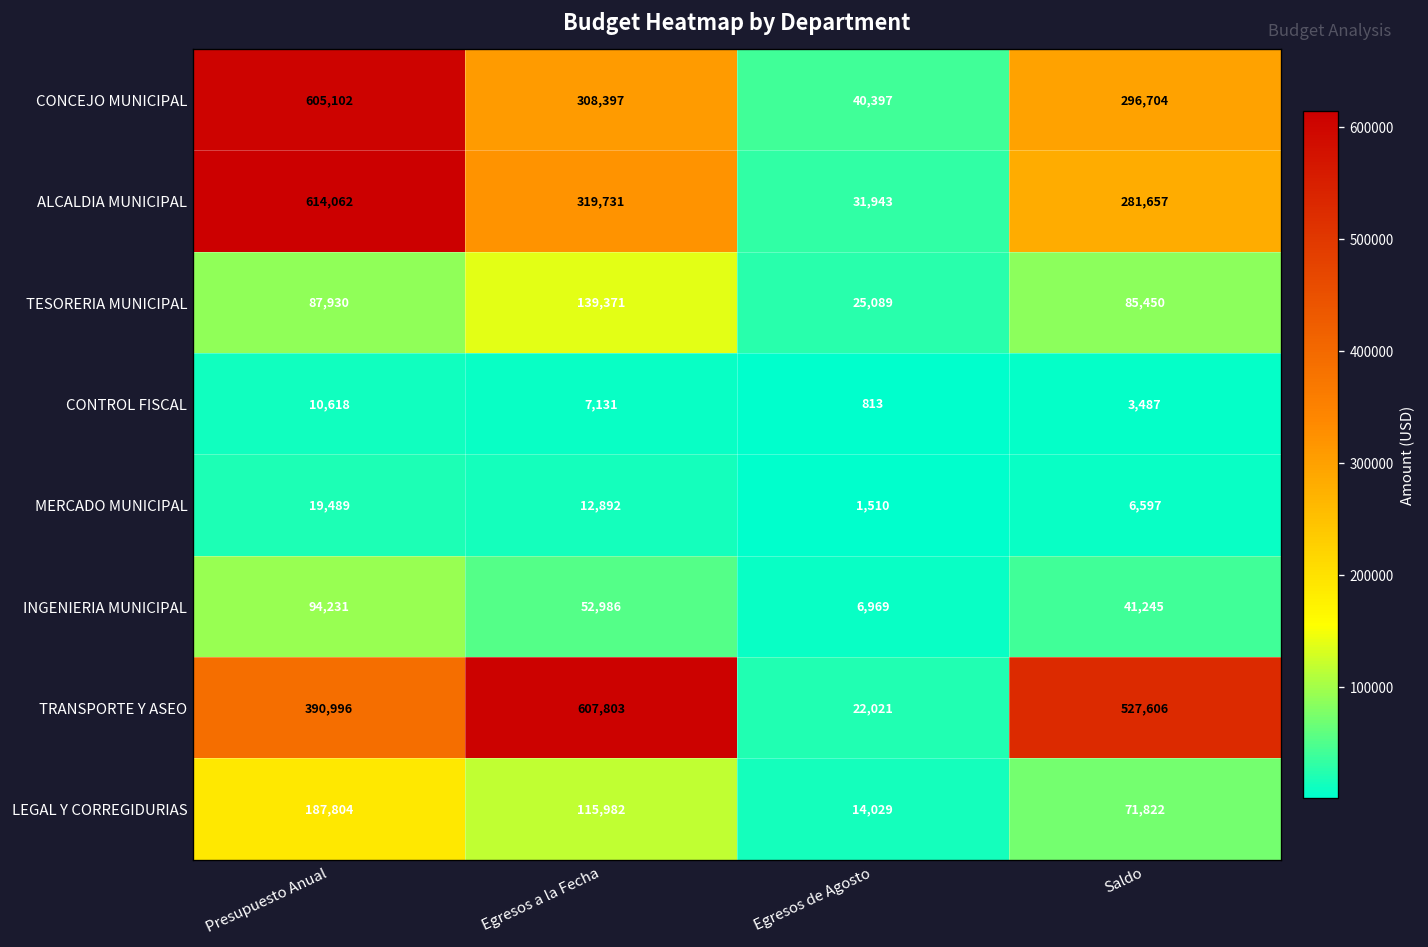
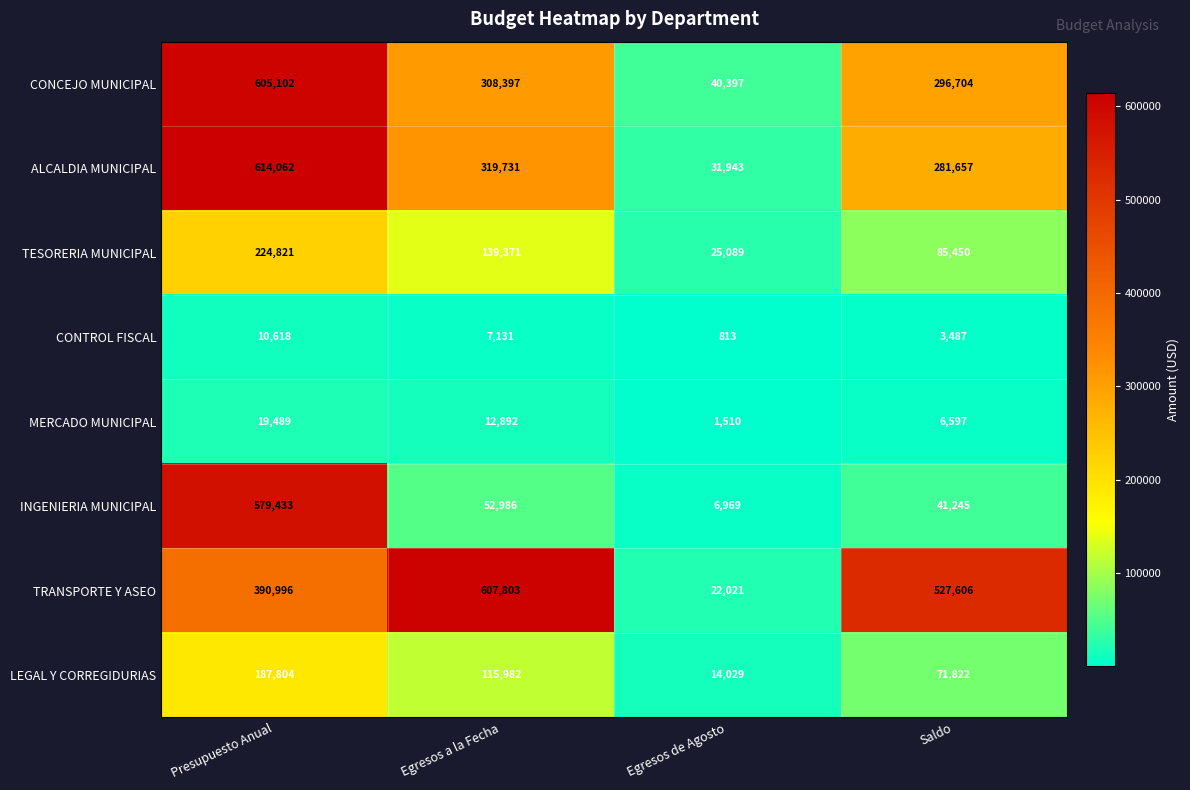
  {
    "CONCEJO MUNICIPAL": {
      "Presupuesto Anual": "605,102",
      "Egresos a la Fecha": "308,397",
      "Egresos de Agosto": "40,397",
      "Saldo": "296,704"
    },
    "ALCALDIA MUNICIPAL": {
      "Presupuesto Anual": "614,062",
      "Egresos a la Fecha": "319,731",
      "Egresos de Agosto": "31,943",
      "Saldo": "281,657"
    },
    "TESORERIA MUNICIPAL": {
-     "Presupuesto Anual": "87,930",
+     "Presupuesto Anual": "224,821",
      "Egresos a la Fecha": "139,371",
      "Egresos de Agosto": "25,089",
      "Saldo": "85,450"
    },
    "CONTROL FISCAL": {
      "Presupuesto Anual": "10,618",
      "Egresos a la Fecha": "7,131",
      "Egresos de Agosto": "813",
      "Saldo": "3,487"
    },
    "MERCADO MUNICIPAL": {
      "Presupuesto Anual": "19,489",
      "Egresos a la Fecha": "12,892",
      "Egresos de Agosto": "1,510",
      "Saldo": "6,597"
    },
    "INGENIERIA MUNICIPAL": {
-     "Presupuesto Anual": "94,231",
+     "Presupuesto Anual": "579,433",
      "Egresos a la Fecha": "52,986",
      "Egresos de Agosto": "6,969",
      "Saldo": "41,245"
    },
    "TRANSPORTE Y ASEO": {
      "Presupuesto Anual": "390,996",
      "Egresos a la Fecha": "607,803",
      "Egresos de Agosto": "22,021",
      "Saldo": "527,606"
    },
    "LEGAL Y CORREGIDURIAS": {
      "Presupuesto Anual": "187,804",
      "Egresos a la Fecha": "115,982",
      "Egresos de Agosto": "14,029",
      "Saldo": "71,822"
    }
  }
